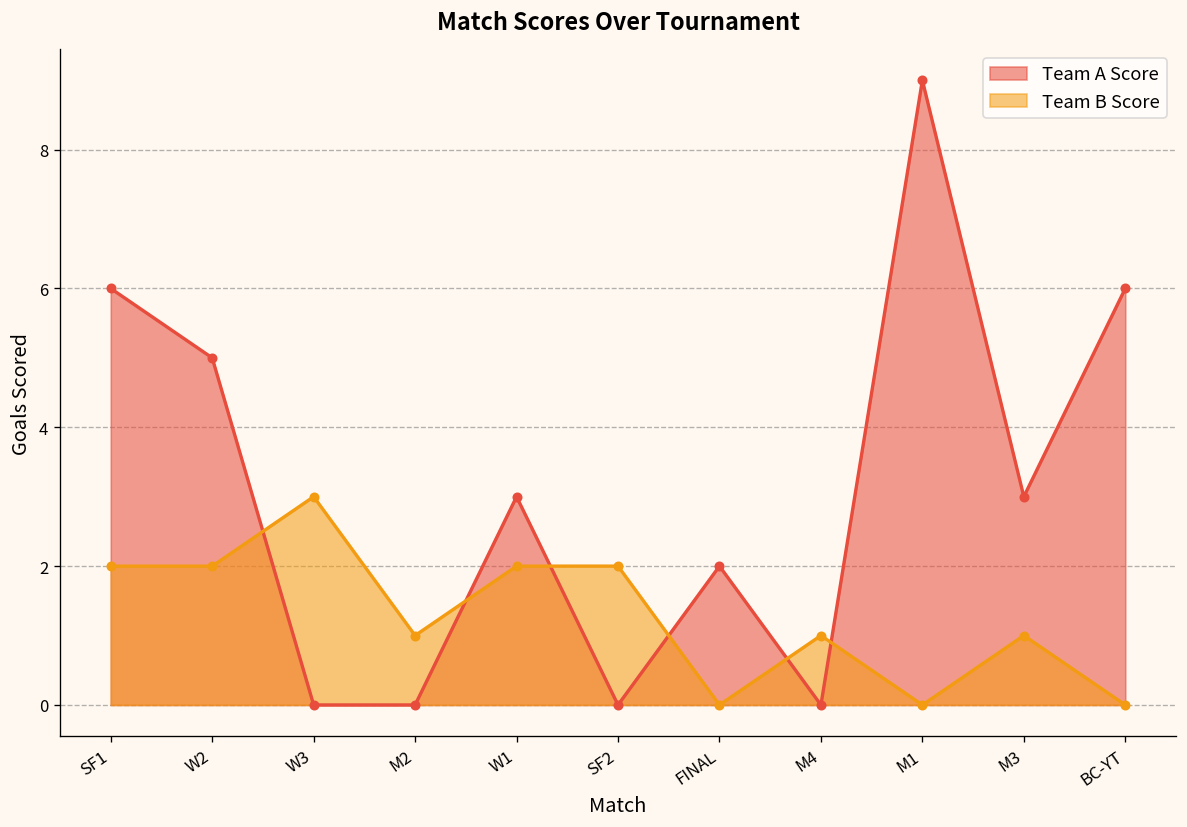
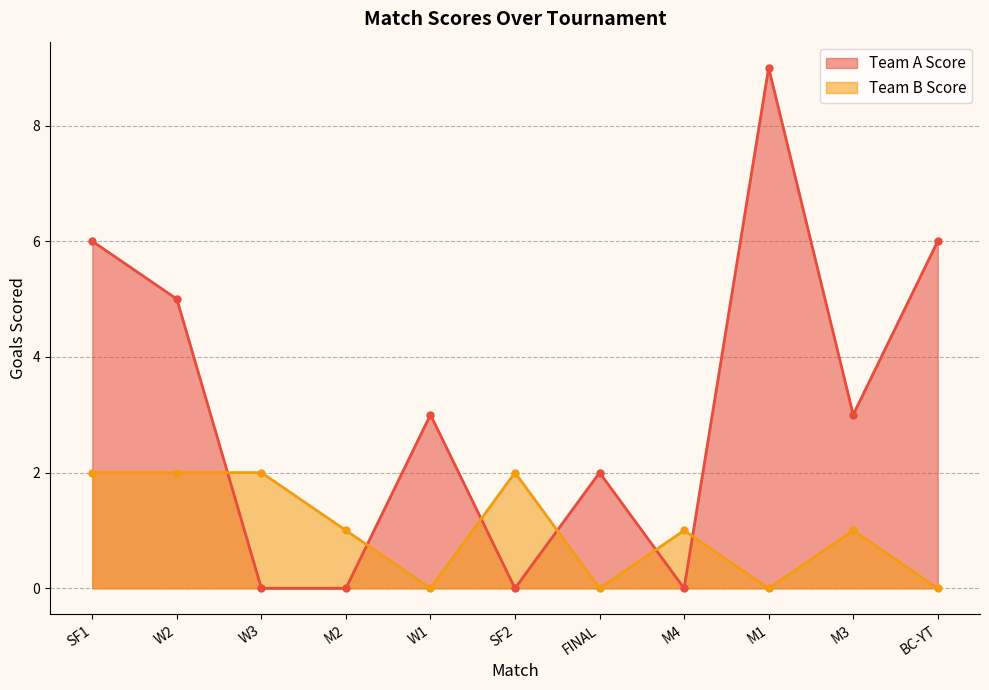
  {
    "Team A Score": {
      "SF1": 6,
      "W2": 5,
      "W3": 0,
      "M2": 0,
      "W1": 3,
      "SF2": 0,
      "FINAL": 2,
      "M4": 0,
      "M1": 9,
      "M3": 3,
      "BC-YT": 6
    },
    "Team B Score": {
      "SF1": 2,
      "W2": 2,
-     "W3": 3,
+     "W3": 2,
      "M2": 1,
-     "W1": 2,
+     "W1": 0,
      "SF2": 2,
      "FINAL": 0,
      "M4": 1,
      "M1": 0,
      "M3": 1,
      "BC-YT": 0
    }
  }
